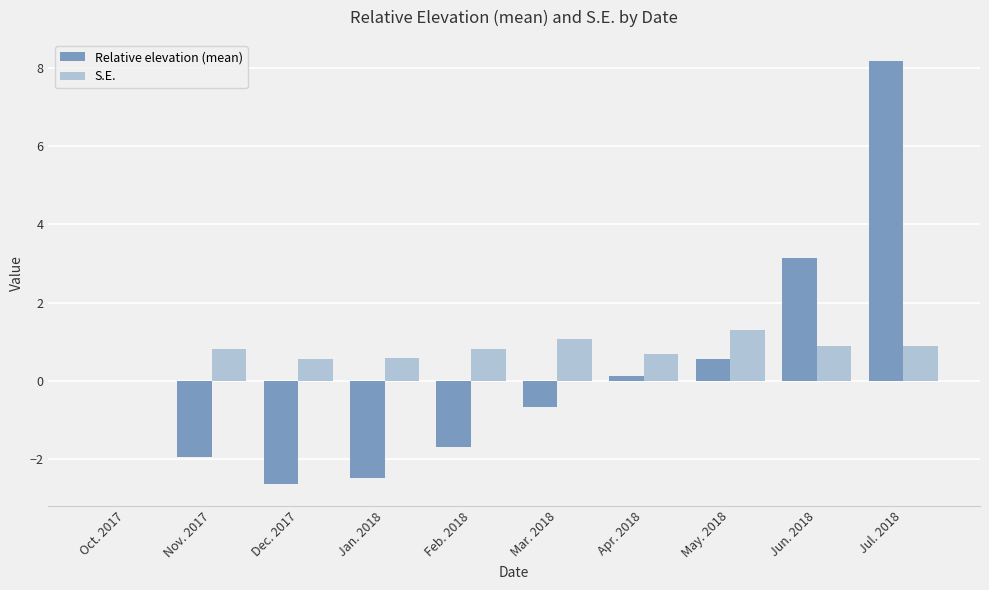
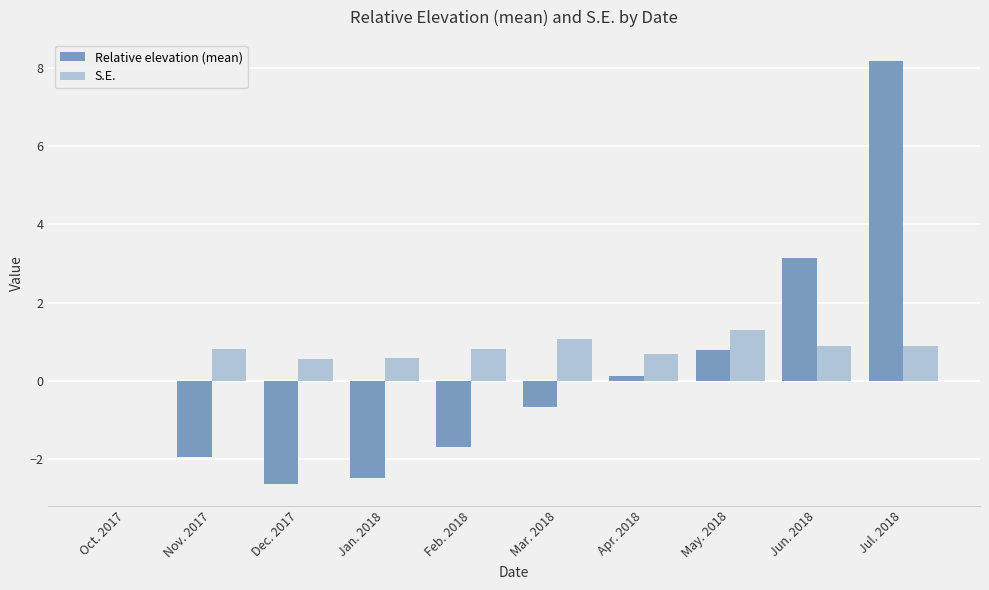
  {
    "Relative elevation (mean)": {
      "Oct. 2017": 0.0,
      "Nov. 2017": -1.9,
      "Dec. 2017": -2.6,
      "Jan. 2018": -2.5,
      "Feb. 2018": -1.7,
      "Mar. 2018": -0.7,
      "Apr. 2018": 0.1,
-     "May. 2018": 0.6,
+     "May. 2018": 0.8,
      "Jun. 2018": 3.1,
      "Jul. 2018": 8.2
    },
    "S.E.": {
      "Oct. 2017": 0.0,
      "Nov. 2017": 0.8,
      "Dec. 2017": 0.6,
      "Jan. 2018": 0.6,
      "Feb. 2018": 0.8,
      "Mar. 2018": 1.1,
      "Apr. 2018": 0.7,
      "May. 2018": 1.3,
      "Jun. 2018": 0.9,
      "Jul. 2018": 0.9
    }
  }
